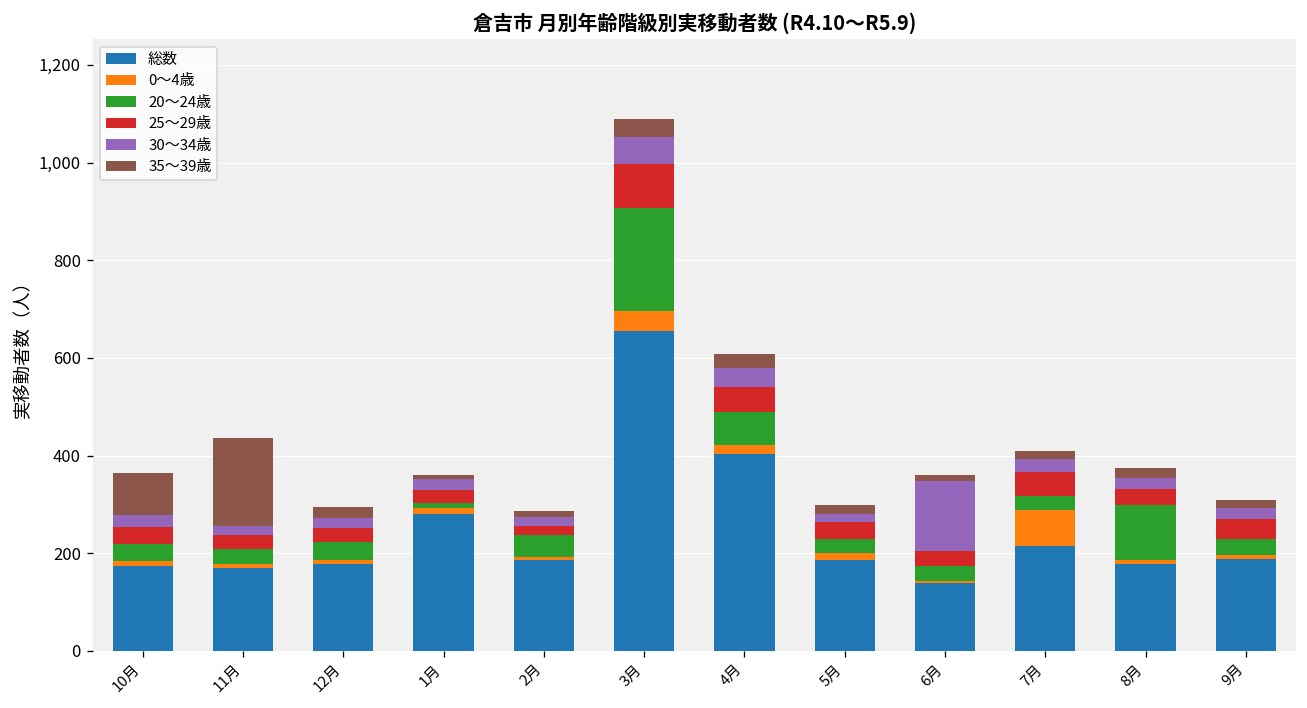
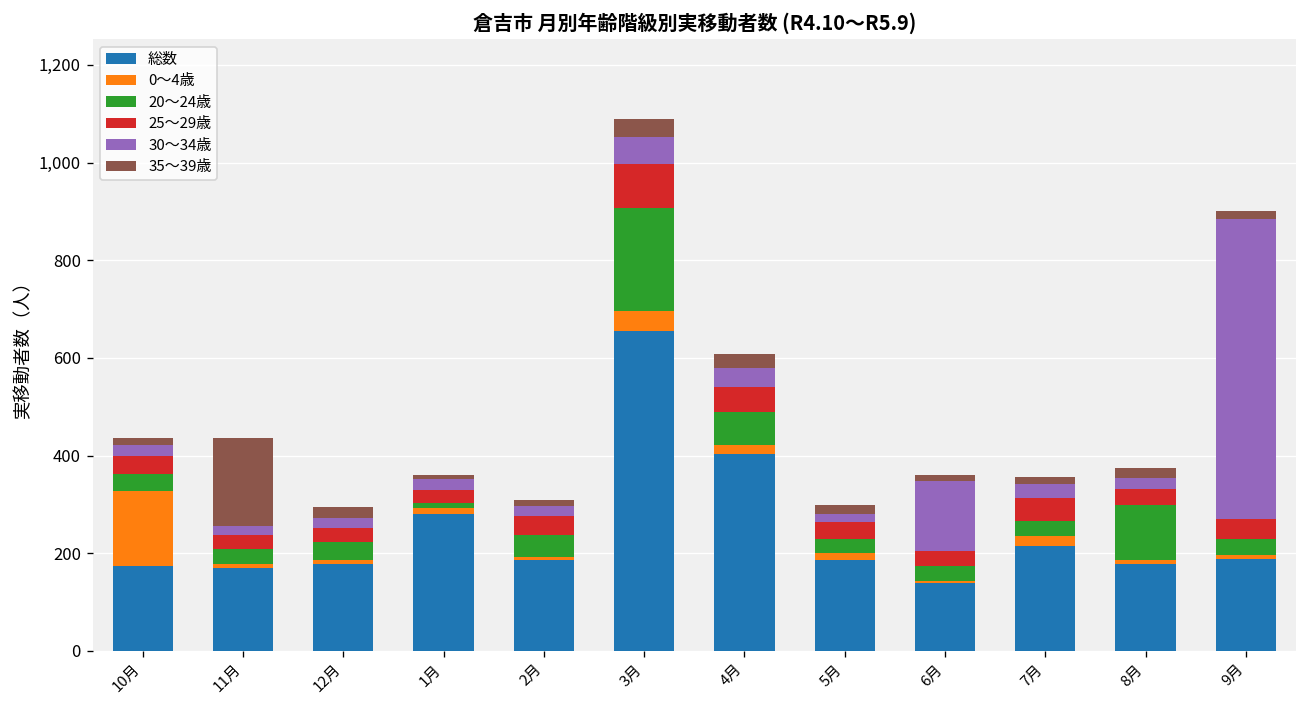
  {
    "総数": {
      "10月": 170,
      "11月": 170,
      "12月": 180,
      "1月": 280,
      "2月": 190,
      "3月": 660,
      "4月": 400,
      "5月": 190,
      "6月": 140,
      "7月": 220,
      "8月": 180,
      "9月": 190
    },
    "0～4歳": {
-     "10月": 10,
+     "10月": 150,
      "11月": 10,
      "12月": 10,
      "1月": 10,
      "3月": 40,
      "4月": 20,
      "5月": 10,
-     "7月": 70,
+     "7月": 20,
      "8月": 10,
      "9月": 10
    },
    "20～24歳": {
      "10月": 30,
      "11月": 30,
      "12月": 40,
      "1月": 10,
      "2月": 50,
      "3月": 210,
      "4月": 70,
      "5月": 30,
      "6月": 30,
      "7月": 30,
      "8月": 110,
      "9月": 30
    },
    "25～29歳": {
      "10月": 40,
      "11月": 30,
      "12月": 30,
      "1月": 30,
-     "2月": 20,
+     "2月": 40,
      "3月": 90,
      "4月": 50,
      "5月": 30,
      "6月": 30,
      "7月": 50,
      "8月": 30,
      "9月": 40
    },
    "30～34歳": {
      "10月": 20,
      "11月": 20,
      "12月": 20,
      "1月": 20,
      "2月": 20,
      "3月": 60,
      "4月": 40,
      "5月": 20,
      "6月": 140,
      "7月": 30,
      "8月": 20,
-     "9月": 20
+     "9月": 610
    },
    "35～39歳": {
-     "10月": 90,
+     "10月": 10,
      "11月": 180,
      "12月": 20,
      "1月": 10,
      "2月": 10,
      "3月": 40,
      "4月": 30,
      "5月": 20,
      "6月": 10,
      "7月": 20,
      "8月": 20,
      "9月": 20
    }
  }
